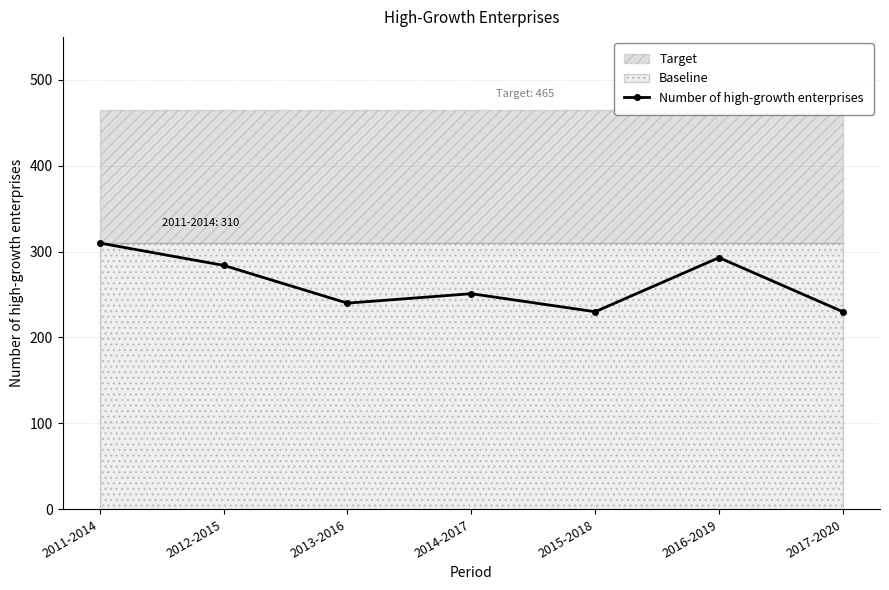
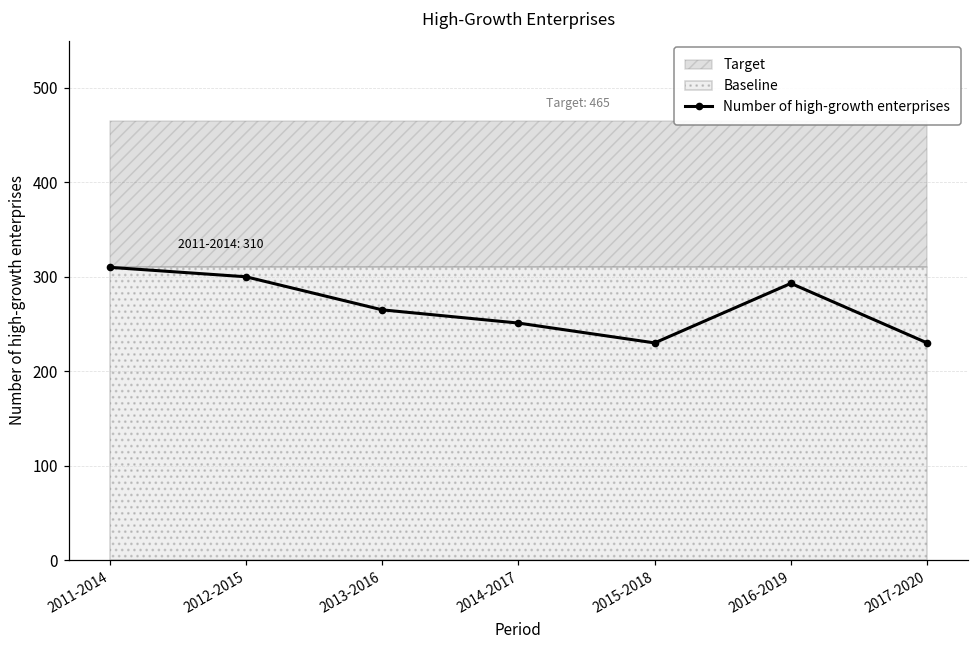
  {
    "Number of high-growth enterprises": {
-     "2012-2015": 280,
-     "2013-2016": 240,
+     "2012-2015": 300,
+     "2013-2016": 270,
      "2014-2017": 250,
      "2015-2018": 230,
      "2016-2019": 290,
      "2017-2020": 230
    }
  }
